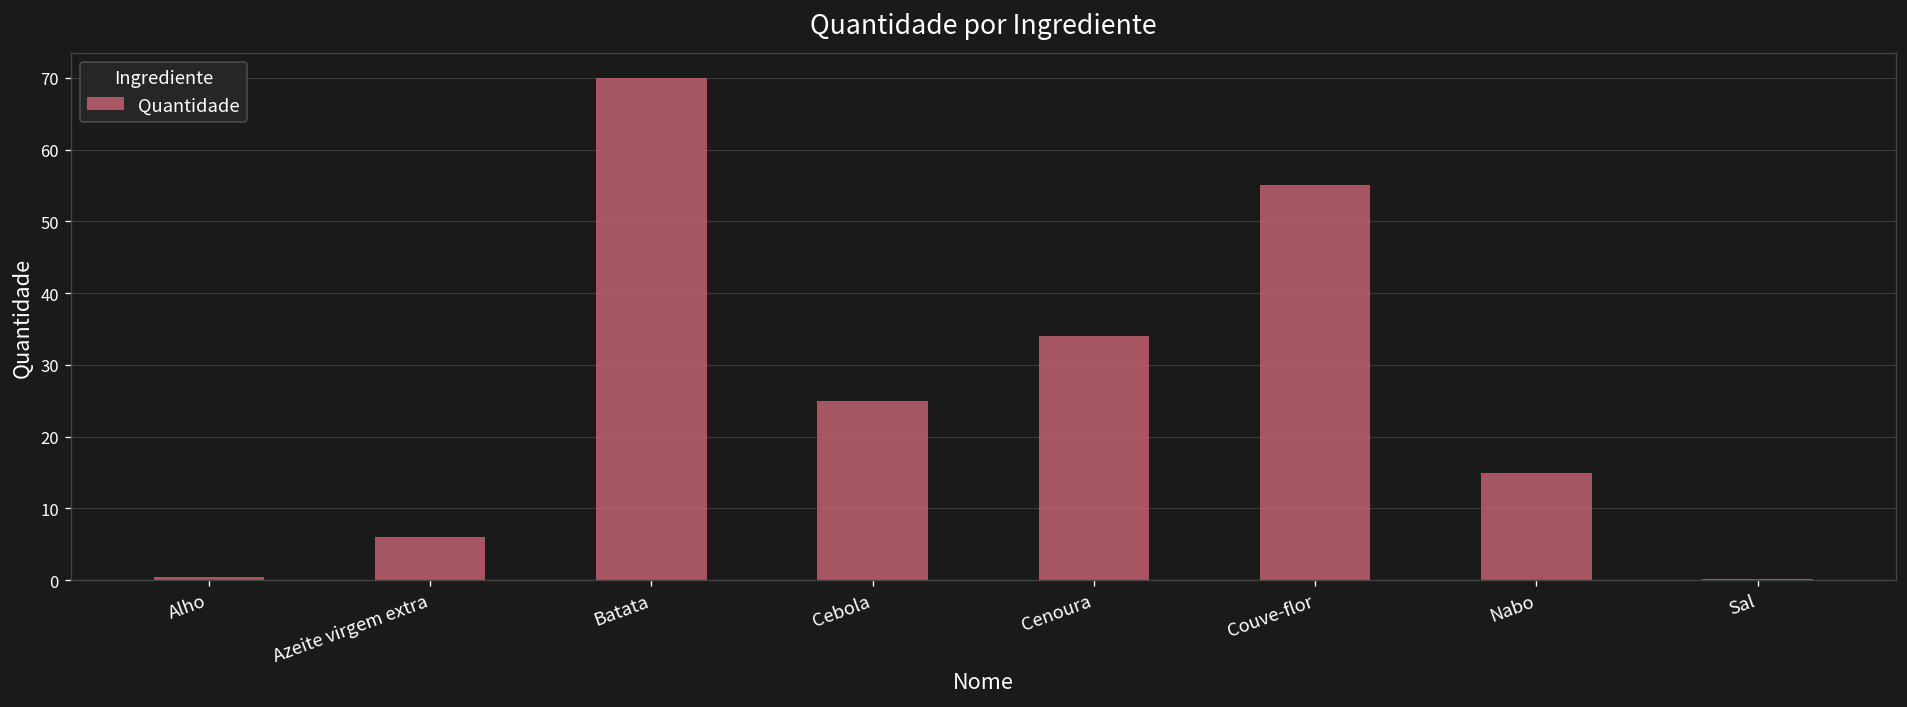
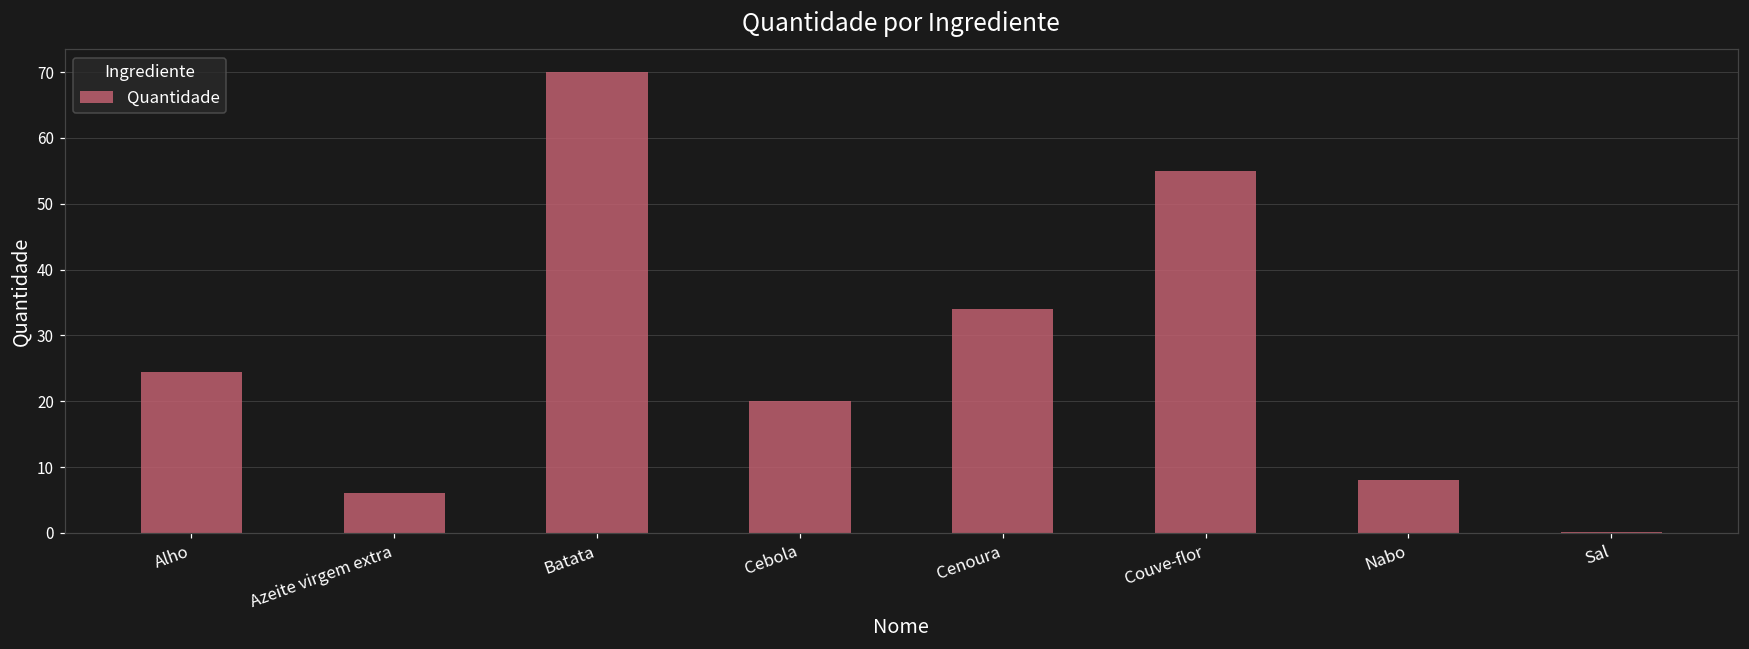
  {
-   "Alho": 1,
+   "Alho": 25,
    "Azeite virgem extra": 6,
    "Batata": 70,
-   "Cebola": 25,
+   "Cebola": 20,
    "Cenoura": 34,
    "Couve-flor": 55,
-   "Nabo": 15
+   "Nabo": 8
  }
